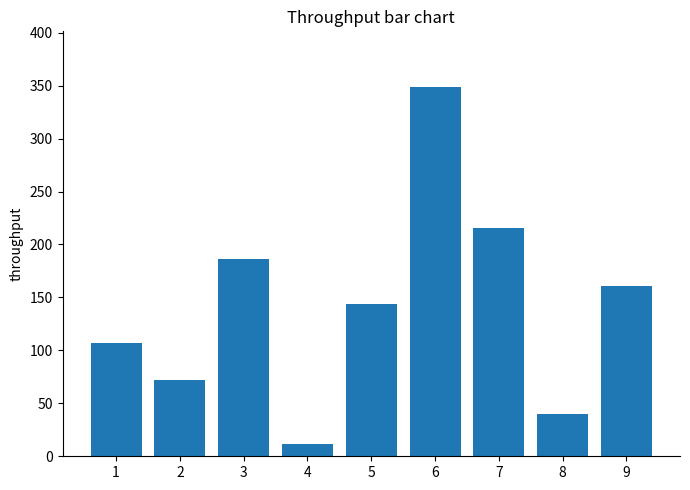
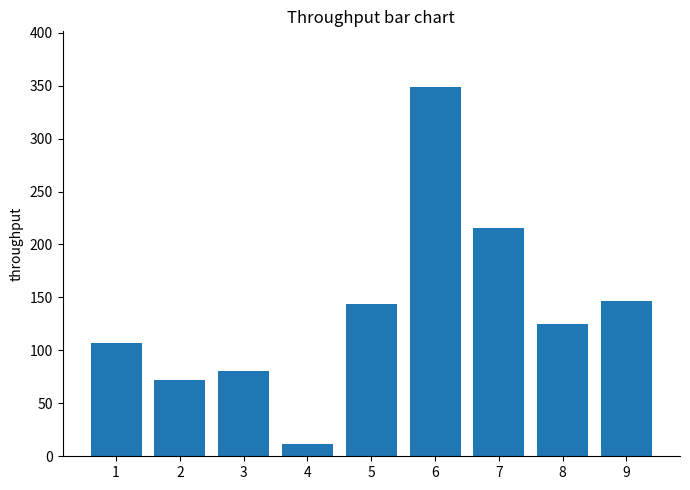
  {
    "1": 107,
    "2": 72,
-   "3": 186,
+   "3": 80,
    "4": 12,
    "5": 144,
    "6": 349,
    "7": 215,
-   "8": 40,
-   "9": 161
+   "8": 125,
+   "9": 146
  }
